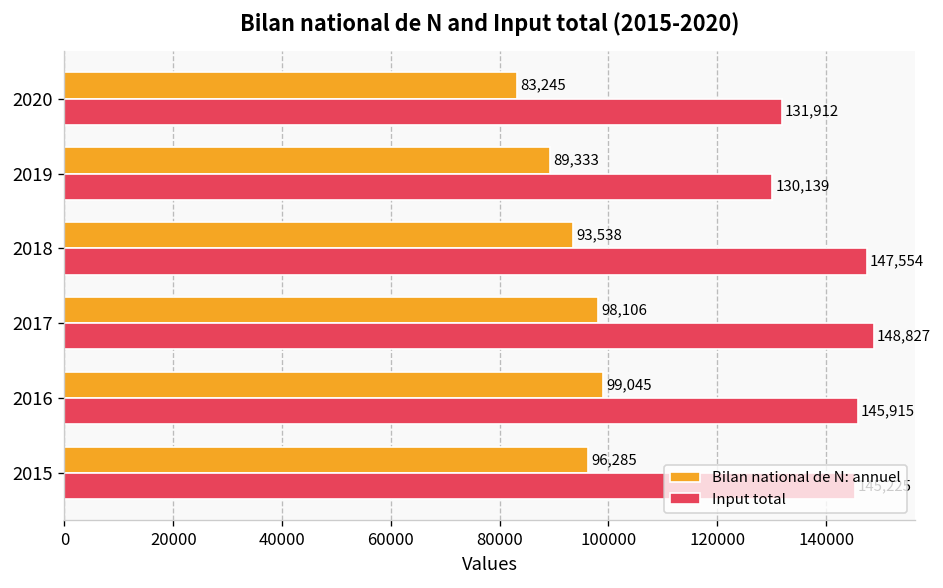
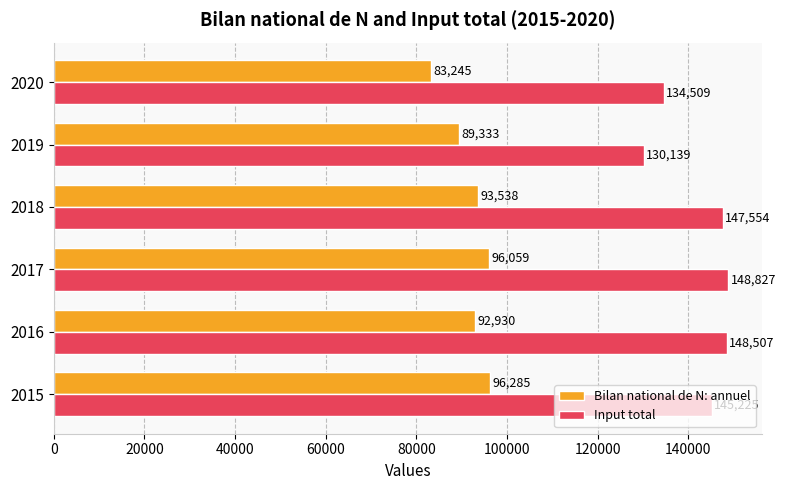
  {
    "Bilan national de N: annuel": {
      "2020": "83,245",
      "2019": "89,333",
      "2018": "93,538",
-     "2017": "98,106",
-     "2016": "99,045",
+     "2017": "96,059",
+     "2016": "92,930",
      "2015": "96,285"
    },
    "Input total": {
-     "2020": "131,912",
+     "2020": "134,509",
      "2019": "130,139",
      "2018": "147,554",
      "2017": "148,827",
-     "2016": "145,915"
+     "2016": "148,507"
    }
  }
